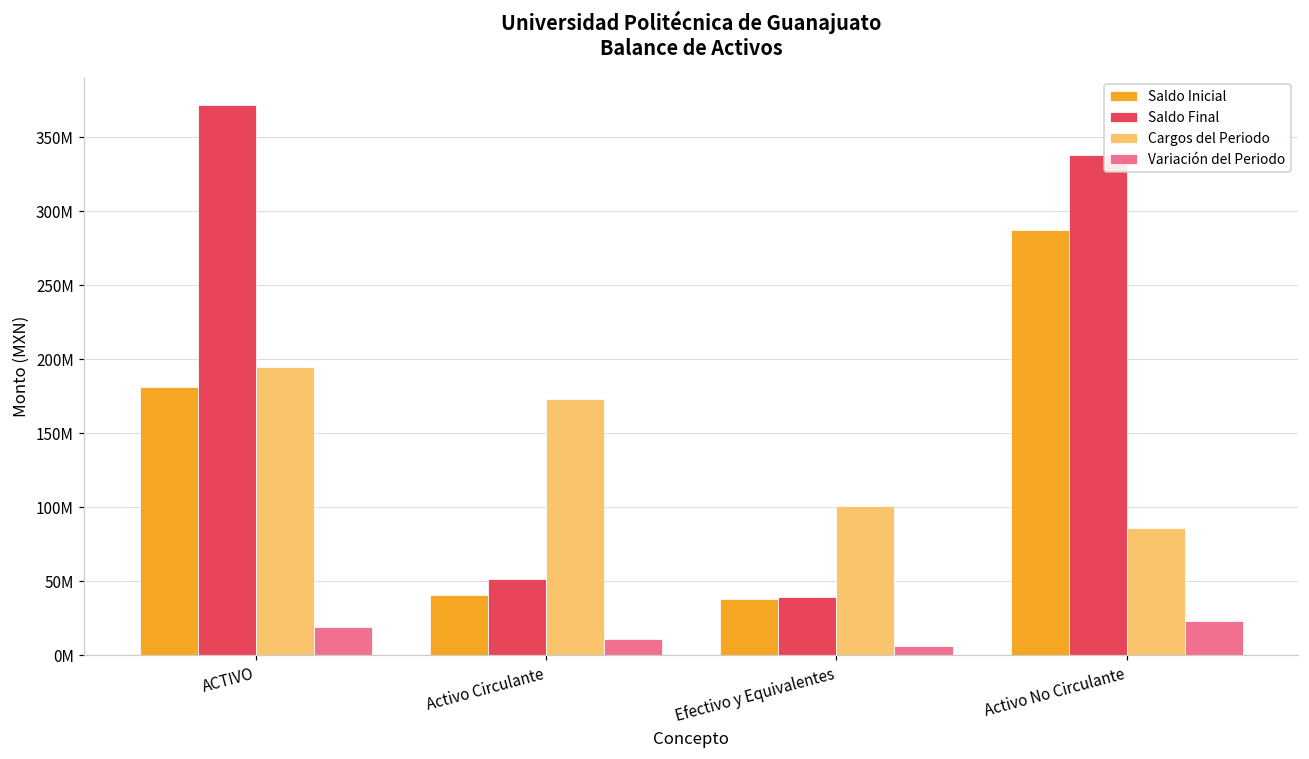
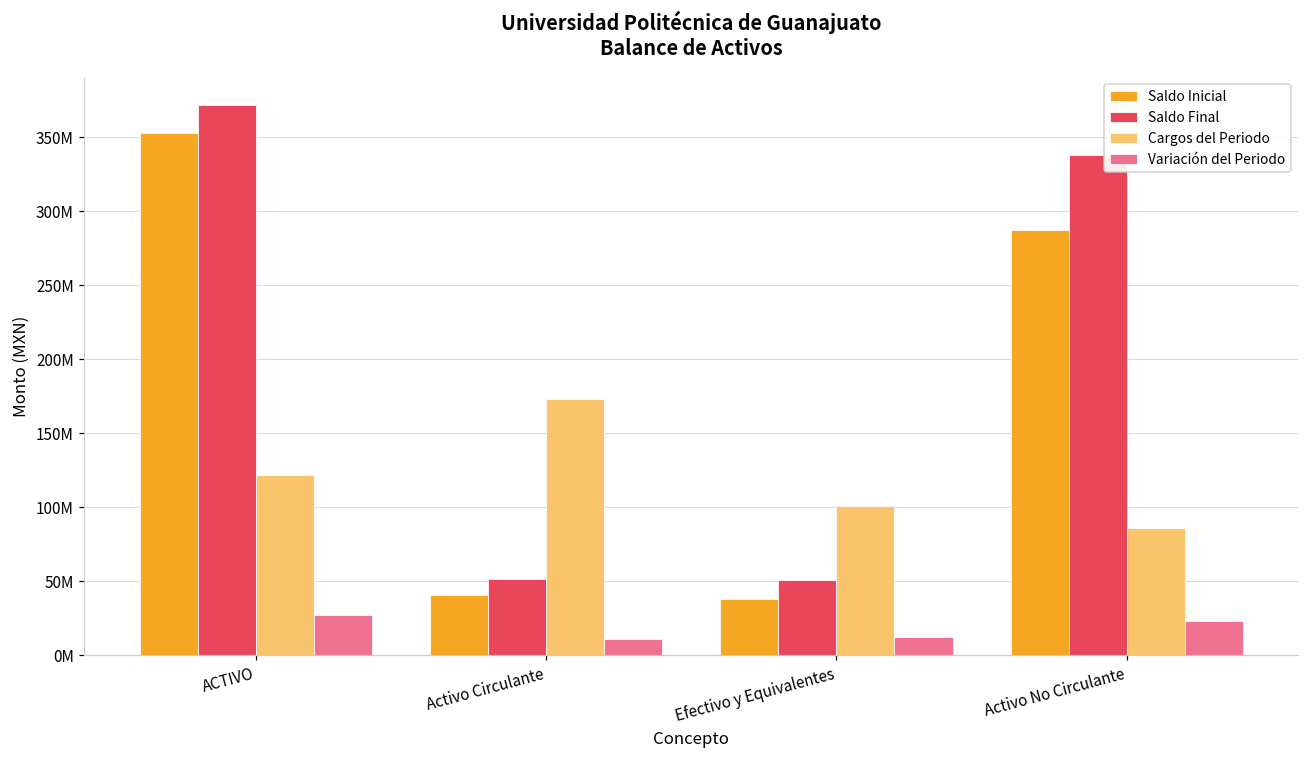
  {
    "Saldo Inicial": {
-     "ACTIVO": 181000000,
+     "ACTIVO": 353000000,
      "Activo Circulante": 40000000,
      "Efectivo y Equivalentes": 38000000,
      "Activo No Circulante": 287000000
    },
    "Saldo Final": {
      "ACTIVO": 372000000,
      "Activo Circulante": 51000000,
-     "Efectivo y Equivalentes": 39000000,
+     "Efectivo y Equivalentes": 51000000,
      "Activo No Circulante": 338000000
    },
    "Cargos del Periodo": {
-     "ACTIVO": 195000000,
+     "ACTIVO": 122000000,
      "Activo Circulante": 173000000,
      "Efectivo y Equivalentes": 101000000,
      "Activo No Circulante": 86000000
    },
    "Variación del Periodo": {
-     "ACTIVO": 19000000,
+     "ACTIVO": 27000000,
      "Activo Circulante": 11000000,
-     "Efectivo y Equivalentes": 6000000,
+     "Efectivo y Equivalentes": 13000000,
      "Activo No Circulante": 23000000
    }
  }
